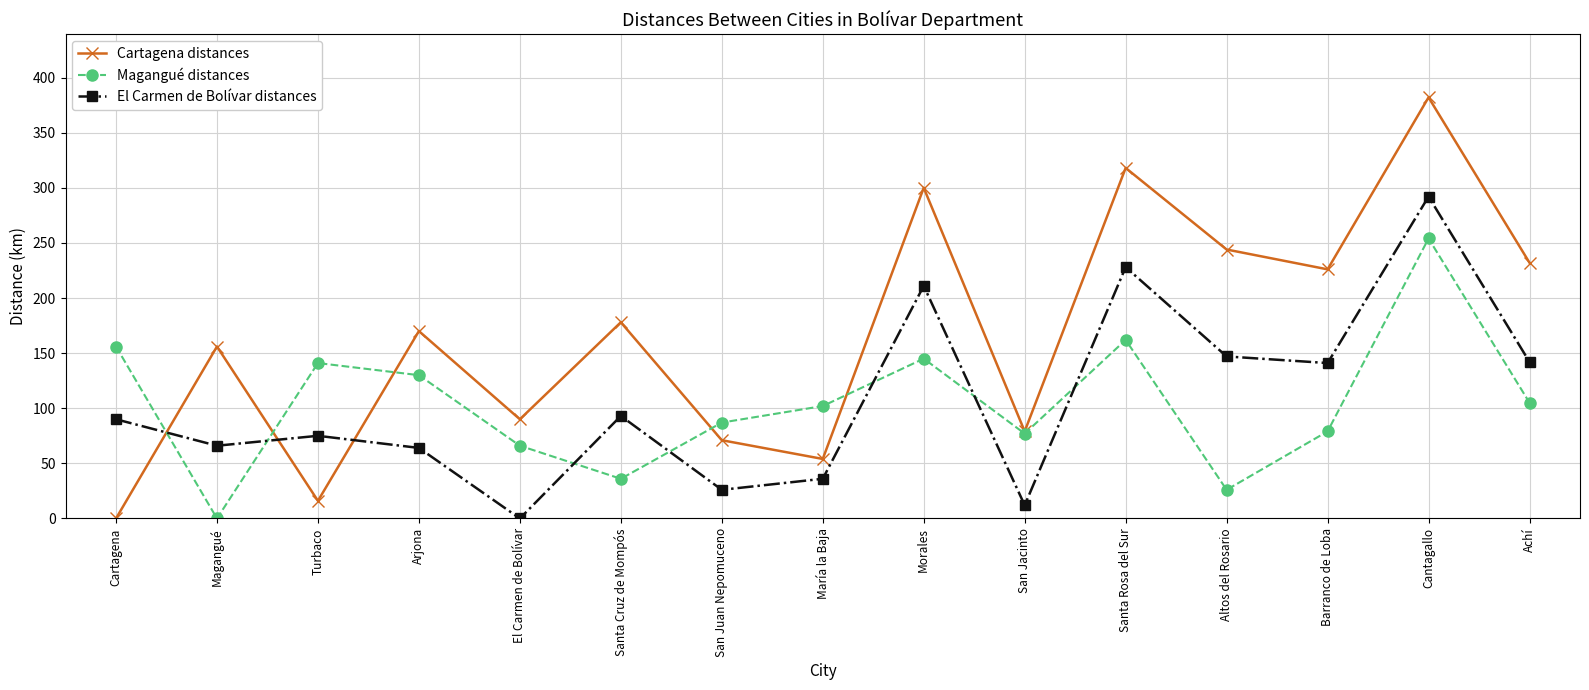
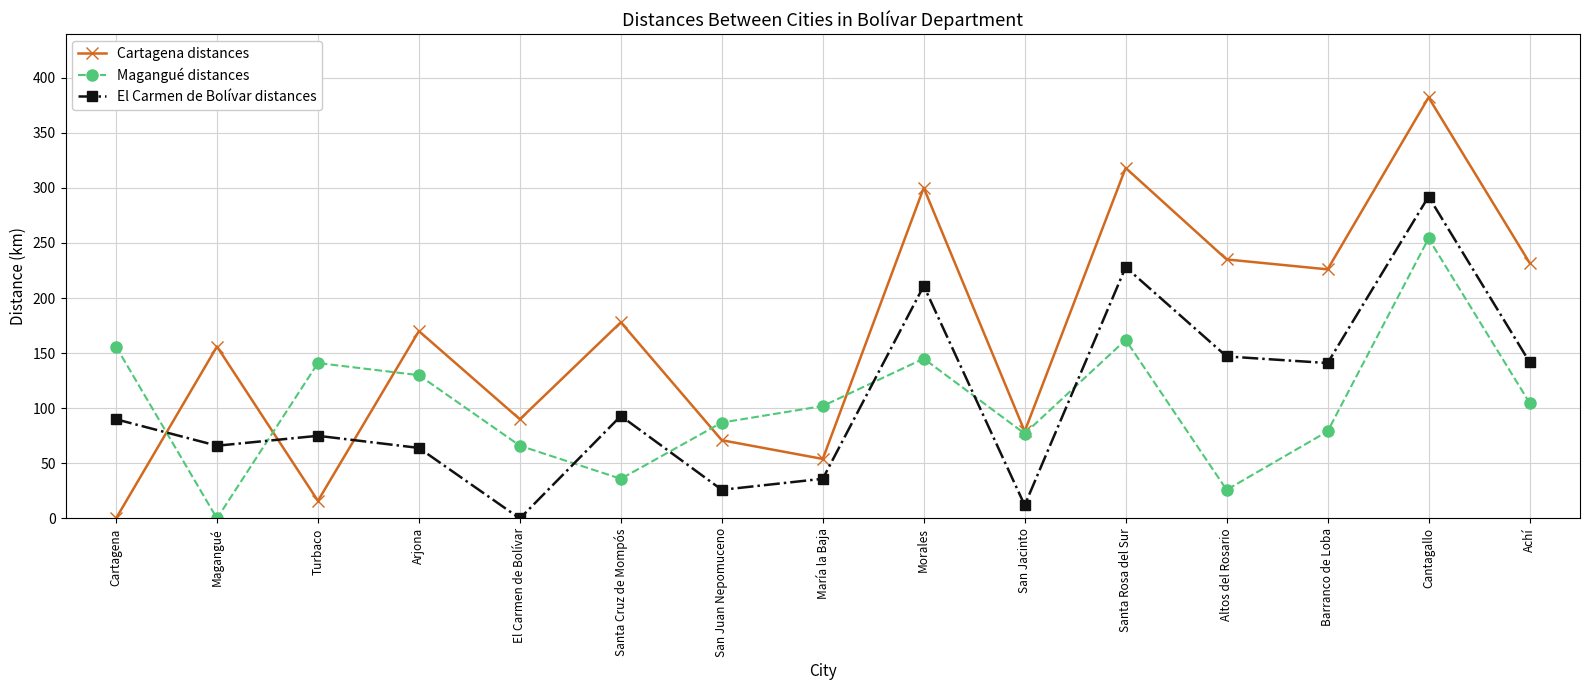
  {
    "Cartagena distances": {
      "Cartagena": 0,
      "Magangué": 156,
      "Turbaco": 16,
      "Arjona": 170,
      "El Carmen de Bolívar": 90,
      "Santa Cruz de Mompós": 178,
      "San Juan Nepomuceno": 71,
      "María la Baja": 54,
      "Morales": 300,
      "Santa Rosa del Sur": 318,
-     "Altos del Rosario": 244,
+     "Altos del Rosario": 235,
      "Barranco de Loba": 226,
      "Cantagallo": 382,
      "Achí": 232
    },
    "Magangué distances": {
      "Cartagena": 156,
      "Magangué": 0,
      "Turbaco": 141,
      "Arjona": 130,
      "El Carmen de Bolívar": 66,
      "Santa Cruz de Mompós": 36,
      "San Juan Nepomuceno": 87,
      "María la Baja": 102,
      "Morales": 145,
      "Santa Rosa del Sur": 162,
      "Altos del Rosario": 26,
      "Barranco de Loba": 79,
      "Cantagallo": 254,
      "Achí": 105
    },
    "El Carmen de Bolívar distances": {
      "Cartagena": 90,
      "Magangué": 66,
      "Turbaco": 75,
      "Arjona": 64,
      "El Carmen de Bolívar": 0,
      "Santa Cruz de Mompós": 93,
      "San Juan Nepomuceno": 26,
      "María la Baja": 36,
      "Morales": 211,
      "San Jacinto": 12,
      "Santa Rosa del Sur": 228,
      "Altos del Rosario": 147,
      "Barranco de Loba": 141,
      "Cantagallo": 292,
      "Achí": 142
    }
  }
